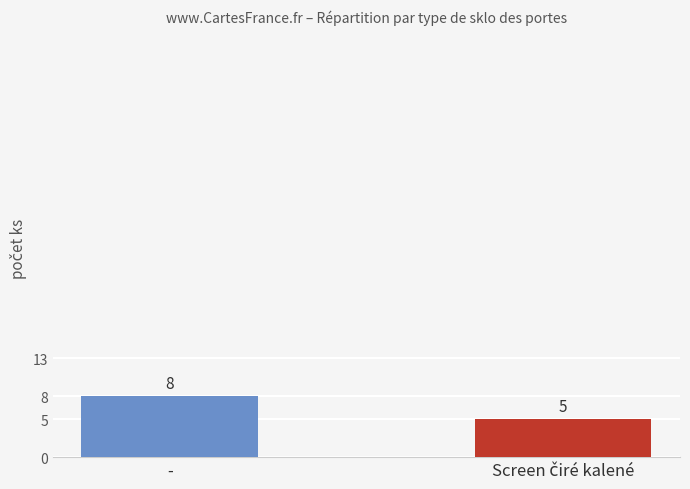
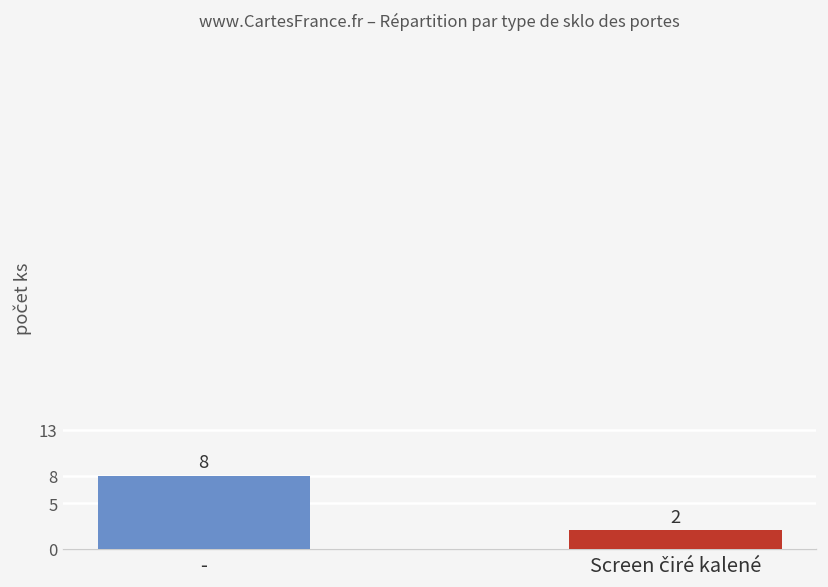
  {
    "-": 8,
-   "Screen čiré kalené": 5
+   "Screen čiré kalené": 2
  }
